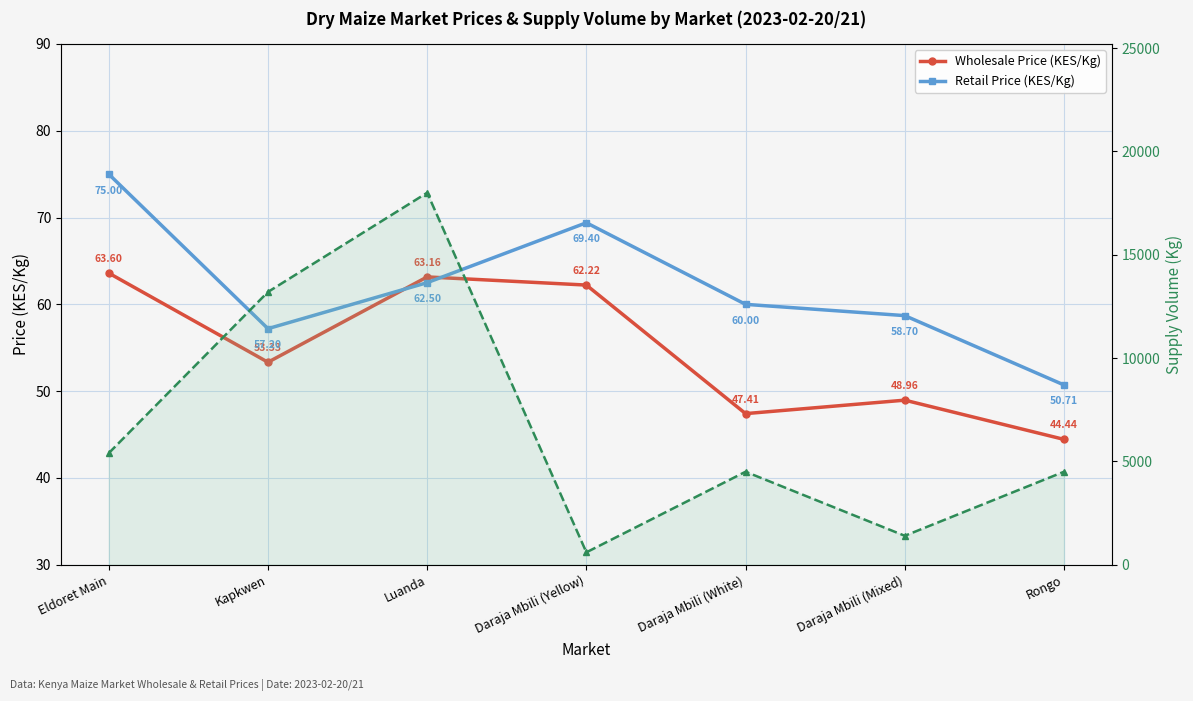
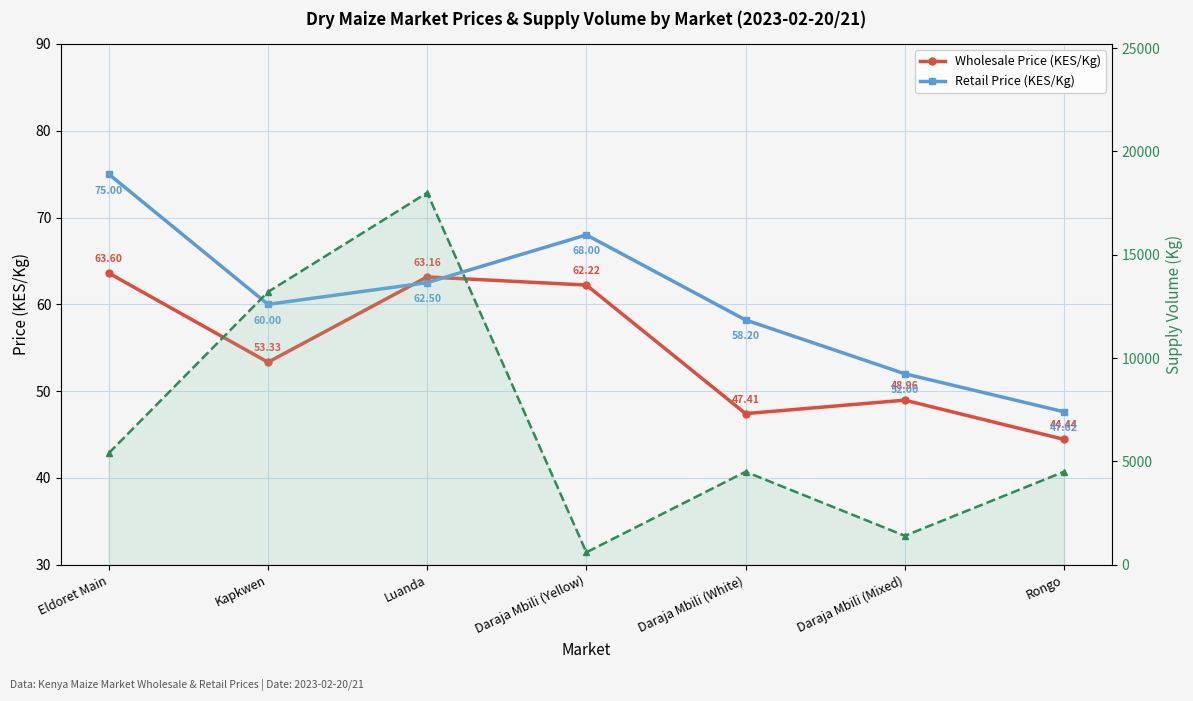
  {
    "Wholesale Price (KES/Kg)": {
      "Eldoret Main": 63.60,
      "Luanda": 63.16,
      "Daraja Mbili (Yellow)": 62.22,
      "Daraja Mbili (White)": 47.41,
      "Daraja Mbili (Mixed)": 48.96,
      "Rongo": 44.44
    },
    "Retail Price (KES/Kg)": {
      "Eldoret Main": 75.00,
-     "Kapkwen": 57.20,
+     "Kapkwen": 60.00,
      "Luanda": 62.50,
-     "Daraja Mbili (Yellow)": 69.40,
-     "Daraja Mbili (White)": 60.00,
-     "Daraja Mbili (Mixed)": 58.70,
-     "Rongo": 50.71
+     "Daraja Mbili (Yellow)": 68.00,
+     "Daraja Mbili (White)": 58.20,
+     "Daraja Mbili (Mixed)": 52.00,
+     "Rongo": 47.62
    }
  }
